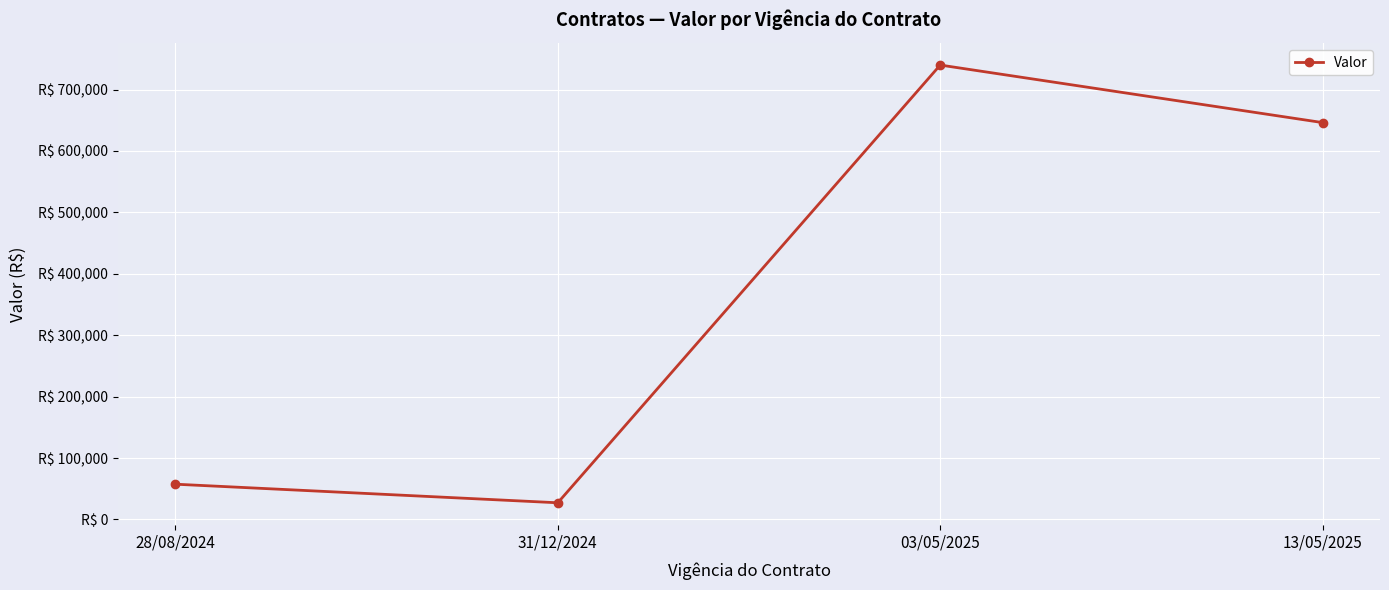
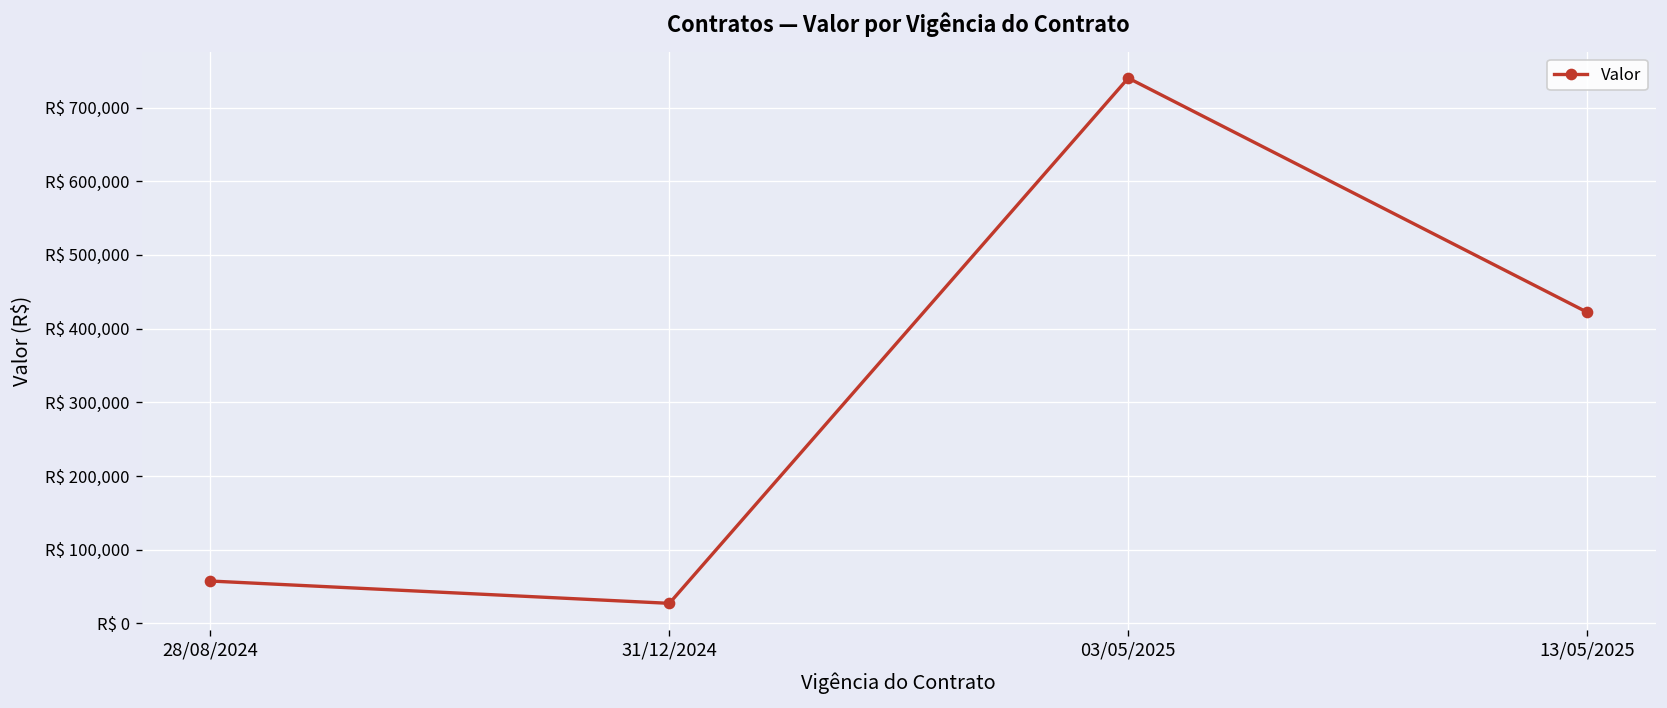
  {
    "28/08/2024": "R$ 60,000",
    "31/12/2024": "R$ 30,000",
    "03/05/2025": "R$ 740,000",
-   "13/05/2025": "R$ 650,000"
+   "13/05/2025": "R$ 420,000"
  }
